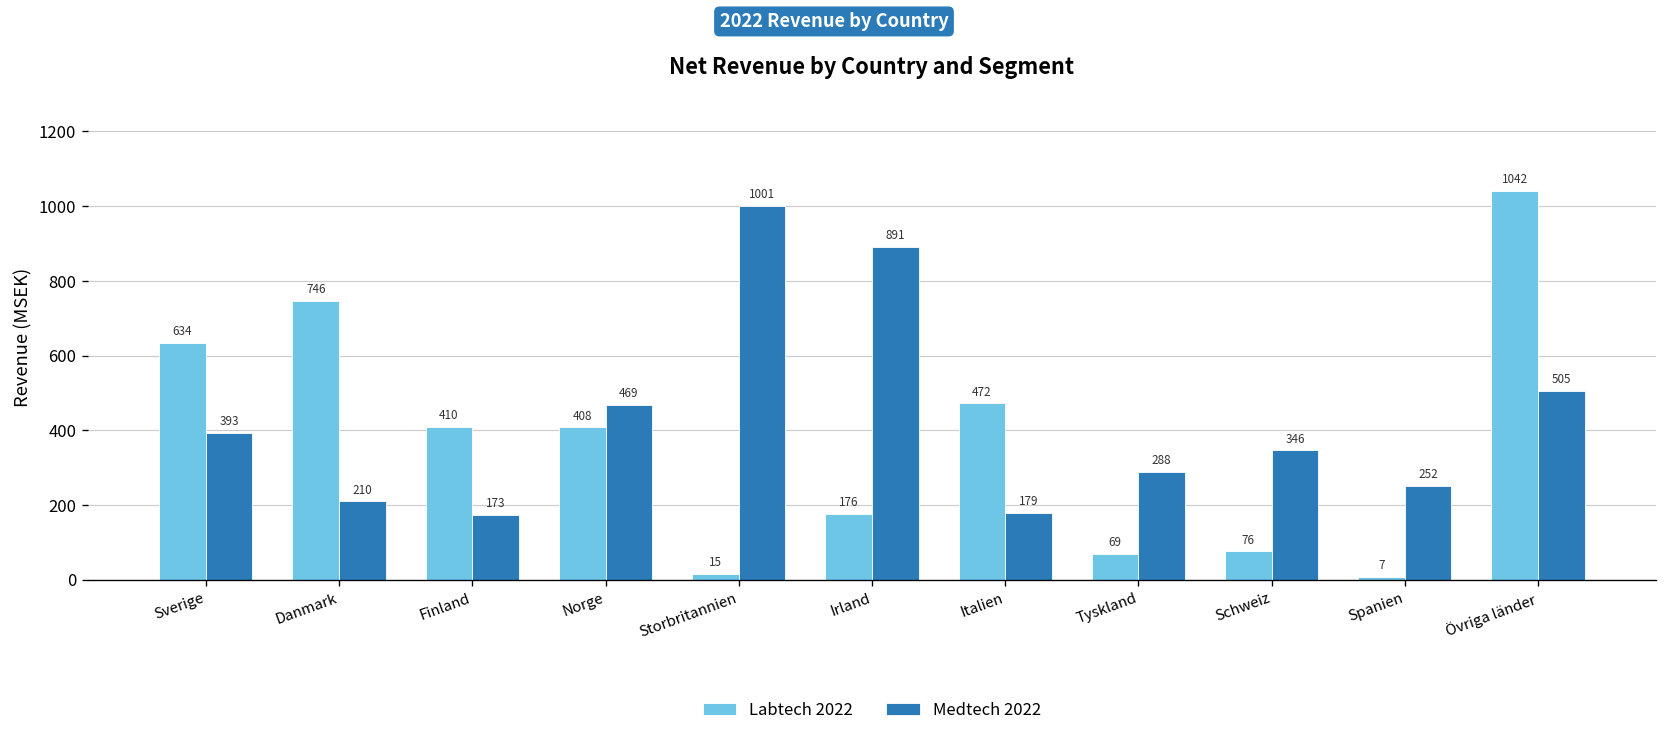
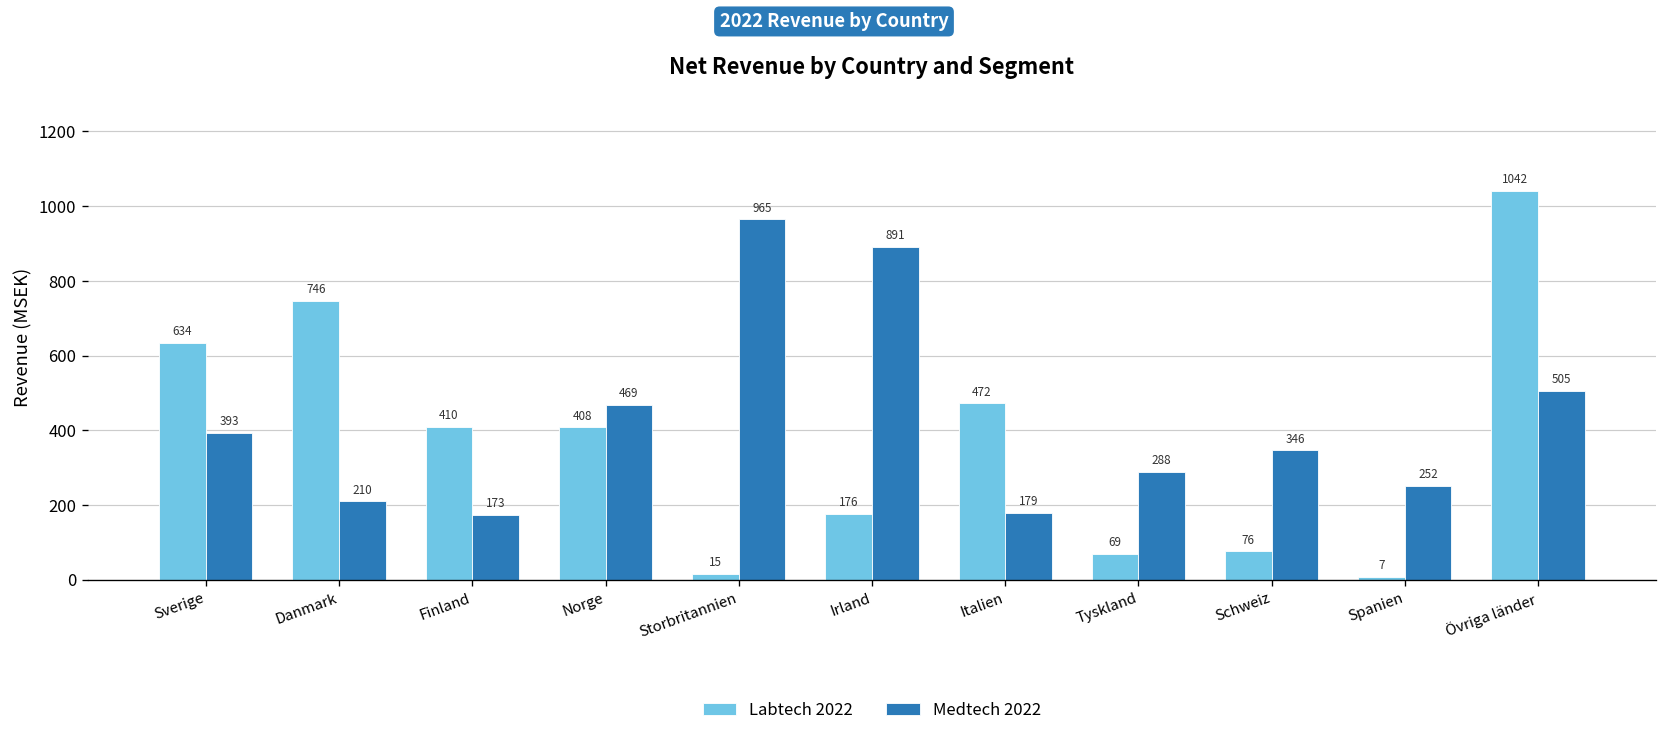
  {
    "Labtech 2022": {
      "Sverige": 634,
      "Danmark": 746,
      "Finland": 410,
      "Norge": 408,
      "Storbritannien": 15,
      "Irland": 176,
      "Italien": 472,
      "Tyskland": 69,
      "Schweiz": 76,
      "Spanien": 7,
      "Övriga länder": 1042
    },
    "Medtech 2022": {
      "Sverige": 393,
      "Danmark": 210,
      "Finland": 173,
      "Norge": 469,
-     "Storbritannien": 1001,
+     "Storbritannien": 965,
      "Irland": 891,
      "Italien": 179,
      "Tyskland": 288,
      "Schweiz": 346,
      "Spanien": 252,
      "Övriga länder": 505
    }
  }
